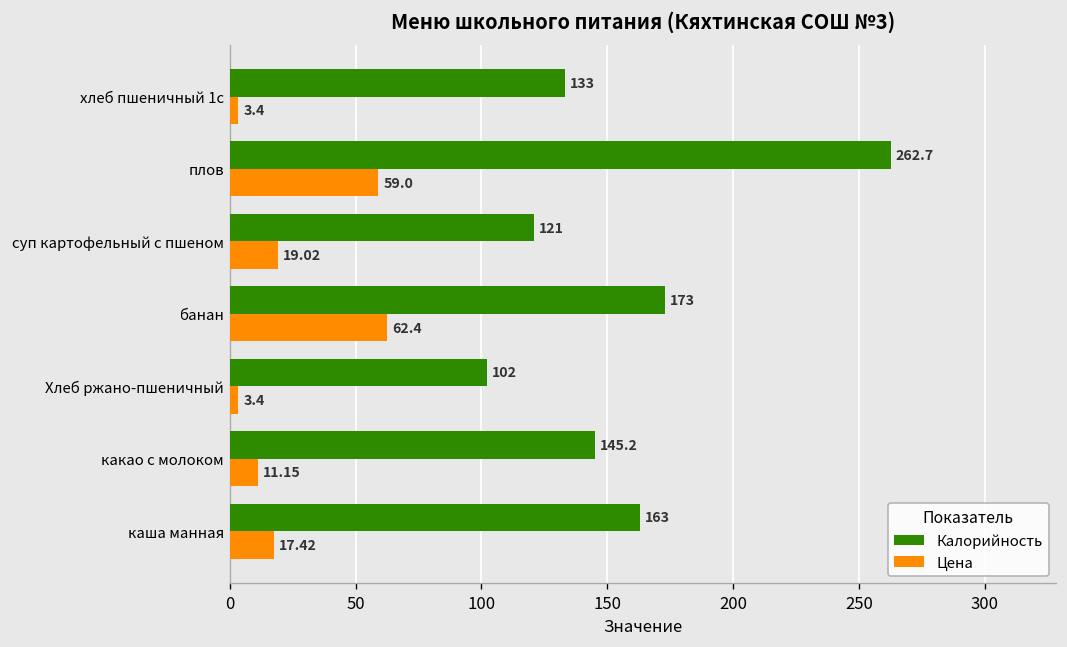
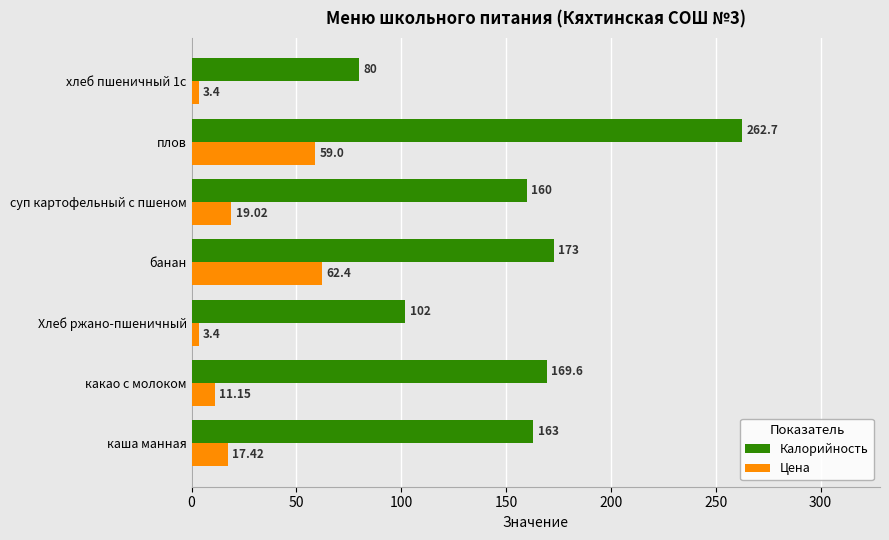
  {
    "Калорийность": {
-     "хлеб пшеничный 1с": 133,
+     "хлеб пшеничный 1с": 80,
      "плов": 262.7,
-     "суп картофельный с пшеном": 121,
+     "суп картофельный с пшеном": 160,
      "банан": 173,
      "Хлеб ржано-пшеничный": 102,
-     "какао с молоком": 145.2,
+     "какао с молоком": 169.6,
      "каша манная": 163
    },
    "Цена": {
      "хлеб пшеничный 1с": 3.4,
      "плов": 59.0,
      "суп картофельный с пшеном": 19.02,
      "банан": 62.4,
      "Хлеб ржано-пшеничный": 3.4,
      "какао с молоком": 11.15,
      "каша манная": 17.42
    }
  }
